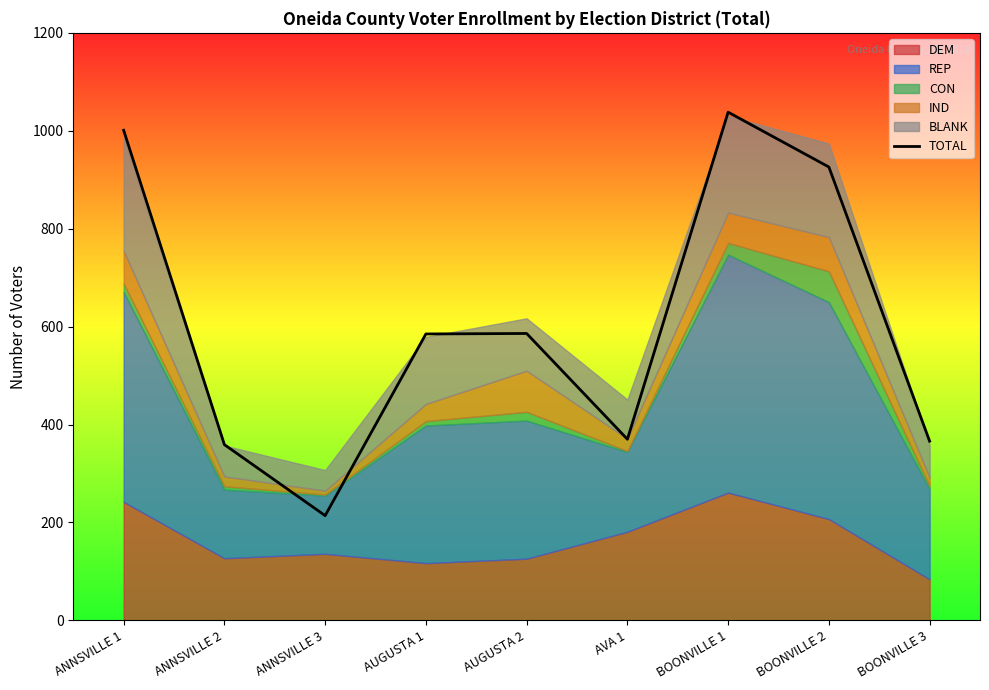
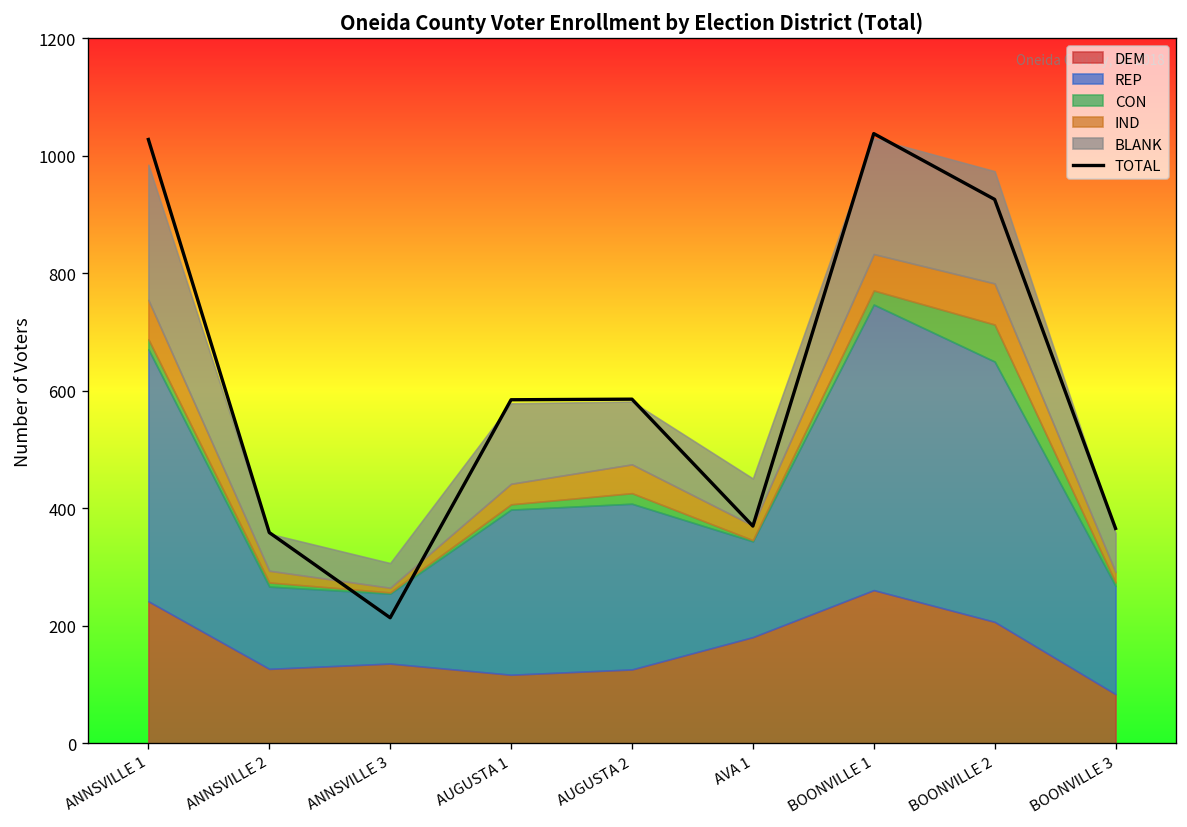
  {
    "TOTAL": {
-     "ANNSVILLE 1": 1000,
+     "ANNSVILLE 1": 1030,
      "ANNSVILLE 3": 210,
      "AUGUSTA 1": 590,
      "BOONVILLE 1": 1040,
      "BOONVILLE 2": 930,
      "BOONVILLE 3": 370
    },
    "DEM": {
      "ANNSVILLE 1": 240,
      "ANNSVILLE 2": 130,
      "ANNSVILLE 3": 140,
      "AUGUSTA 1": 120,
      "AUGUSTA 2": 130,
      "AVA 1": 180,
      "BOONVILLE 1": 260,
      "BOONVILLE 2": 210,
      "BOONVILLE 3": 80
    },
    "REP": {
      "ANNSVILLE 1": 430,
      "ANNSVILLE 2": 140,
      "AUGUSTA 1": 280,
      "AUGUSTA 2": 280,
      "BOONVILLE 1": 490,
      "BOONVILLE 2": 440,
      "BOONVILLE 3": 180
    },
    "CON": {
      "ANNSVILLE 1": 20,
      "ANNSVILLE 2": 10,
      "AUGUSTA 1": 10,
      "AUGUSTA 2": 20,
      "BOONVILLE 1": 20,
      "BOONVILLE 2": 60,
      "BOONVILLE 3": 10
    },
    "IND": {
      "ANNSVILLE 1": 70,
      "ANNSVILLE 2": 20,
      "ANNSVILLE 3": 10,
      "AUGUSTA 1": 40,
-     "AUGUSTA 2": 80,
+     "AUGUSTA 2": 50,
      "BOONVILLE 1": 60,
      "BOONVILLE 2": 70,
      "BOONVILLE 3": 20
    },
    "BLANK": {
      "ANNSVILLE 1": 230,
      "ANNSVILLE 3": 40,
      "AUGUSTA 1": 140,
      "AVA 1": 80,
      "BOONVILLE 1": 200,
      "BOONVILLE 2": 190,
      "BOONVILLE 3": 70
    }
  }
